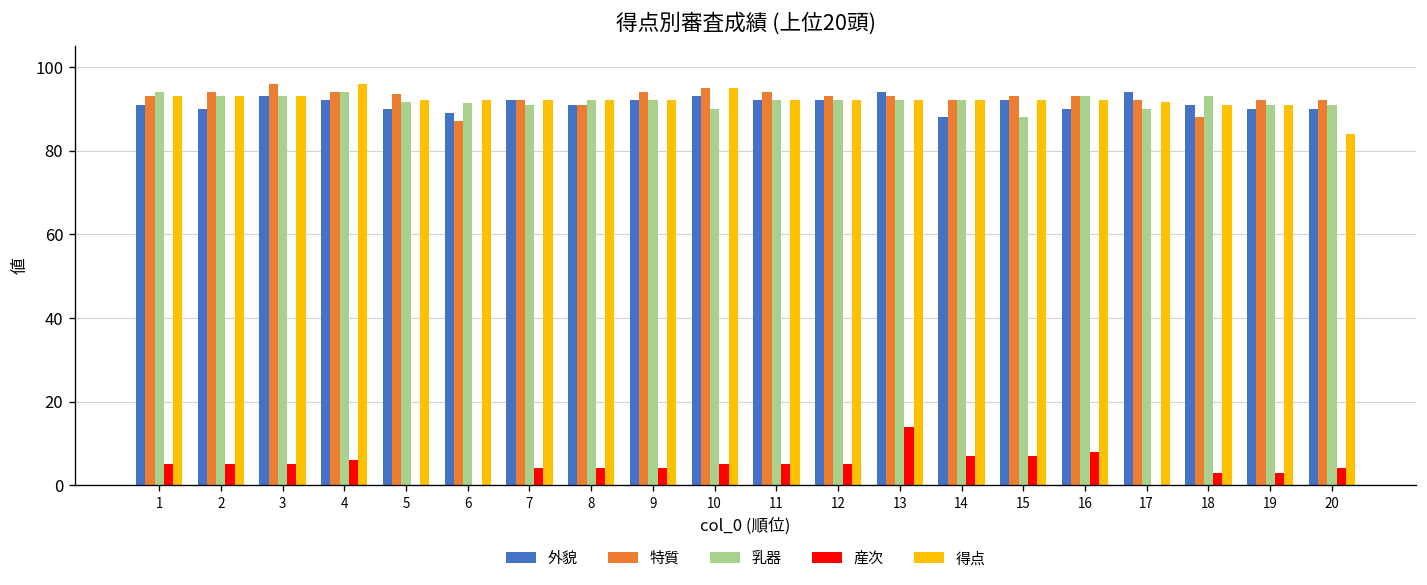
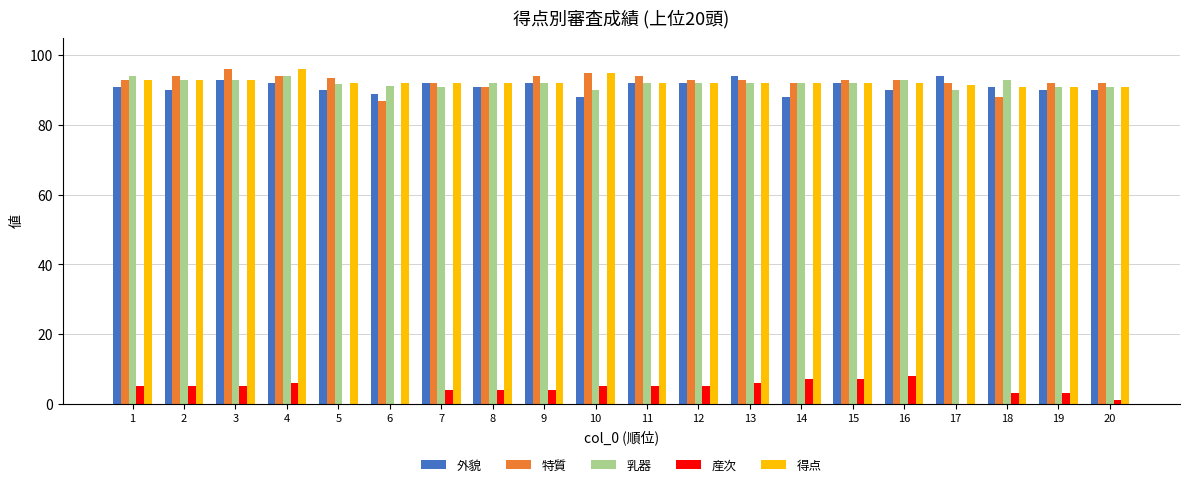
  {
    "外貌": {
      "1": 91,
      "2": 90,
      "3": 93,
      "4": 92,
      "5": 90,
      "6": 89,
      "7": 92,
      "8": 91,
      "9": 92,
-     "10": 93,
+     "10": 88,
      "11": 92,
      "12": 92,
      "13": 94,
      "14": 88,
      "15": 92,
      "16": 90,
      "17": 94,
      "18": 91,
      "19": 90,
      "20": 90
    },
    "特質": {
      "1": 93,
      "2": 94,
      "3": 96,
      "4": 94,
      "5": 94,
      "6": 87,
      "7": 92,
      "8": 91,
      "9": 94,
      "10": 95,
      "11": 94,
      "12": 93,
      "13": 93,
      "14": 92,
      "15": 93,
      "16": 93,
      "17": 92,
      "18": 88,
      "19": 92,
      "20": 92
    },
    "乳器": {
      "1": 94,
      "2": 93,
      "3": 93,
      "4": 94,
      "5": 92,
      "6": 91,
      "7": 91,
      "8": 92,
      "9": 92,
      "10": 90,
      "11": 92,
      "12": 92,
      "13": 92,
      "14": 92,
-     "15": 88,
+     "15": 92,
      "16": 93,
      "17": 90,
      "18": 93,
      "19": 91,
      "20": 91
    },
    "産次": {
      "1": 5,
      "2": 5,
      "3": 5,
      "4": 6,
      "5": 0,
      "6": 0,
      "7": 4,
      "8": 4,
      "9": 4,
      "10": 5,
      "11": 5,
      "12": 5,
-     "13": 14,
+     "13": 6,
      "14": 7,
      "15": 7,
      "16": 8,
      "17": 0,
      "18": 3,
      "19": 3,
-     "20": 4
+     "20": 1
    },
    "得点": {
      "1": 93,
      "2": 93,
      "3": 93,
      "4": 96,
      "5": 92,
      "6": 92,
      "7": 92,
      "8": 92,
      "9": 92,
      "10": 95,
      "11": 92,
      "12": 92,
      "13": 92,
      "14": 92,
      "15": 92,
      "16": 92,
      "17": 92,
      "18": 91,
      "19": 91,
-     "20": 84
+     "20": 91
    }
  }
